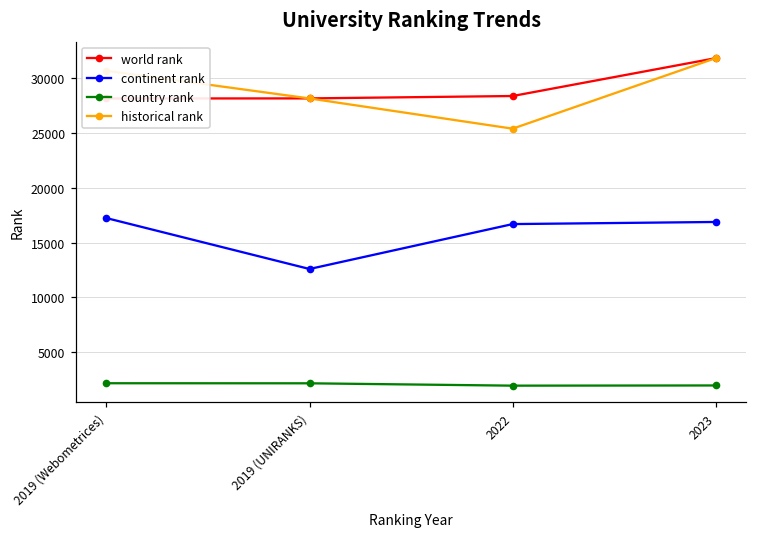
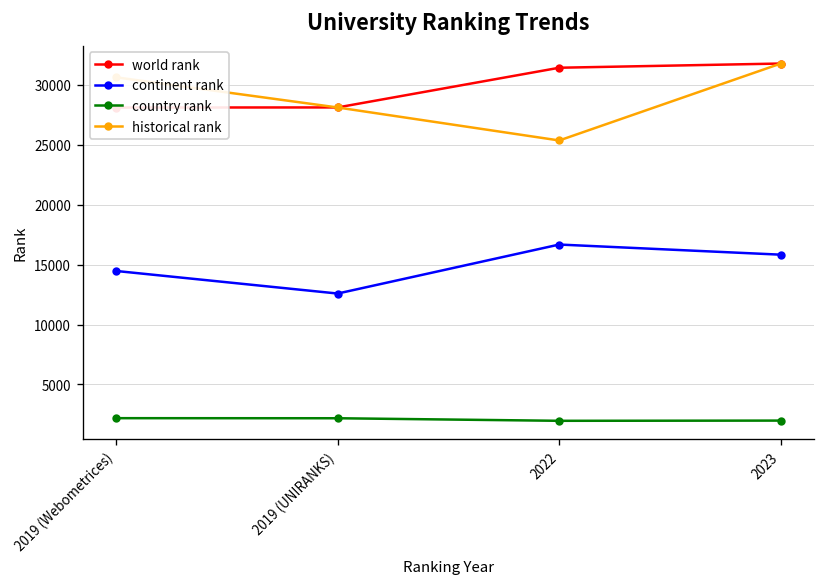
  {
    "world rank": {
-     "2022": 28000
+     "2022": 31000
    },
    "continent rank": {
-     "2019 (Webometrices)": 17000,
+     "2019 (Webometrices)": 14000,
      "2019 (UNIRANKS)": 13000,
      "2022": 17000,
-     "2023": 17000
+     "2023": 16000
    },
    "country rank": {
      "2019 (Webometrices)": 2000,
      "2019 (UNIRANKS)": 2000,
      "2022": 2000,
      "2023": 2000
    },
    "historical rank": {
      "2022": 25000
    }
  }
